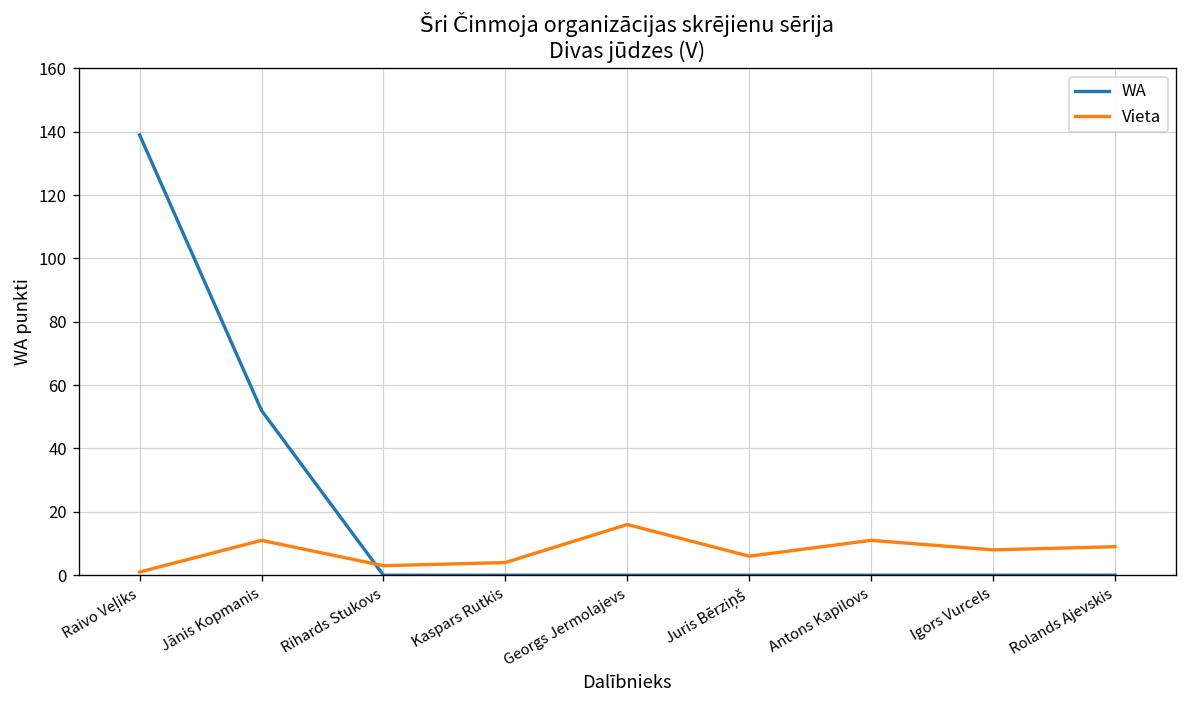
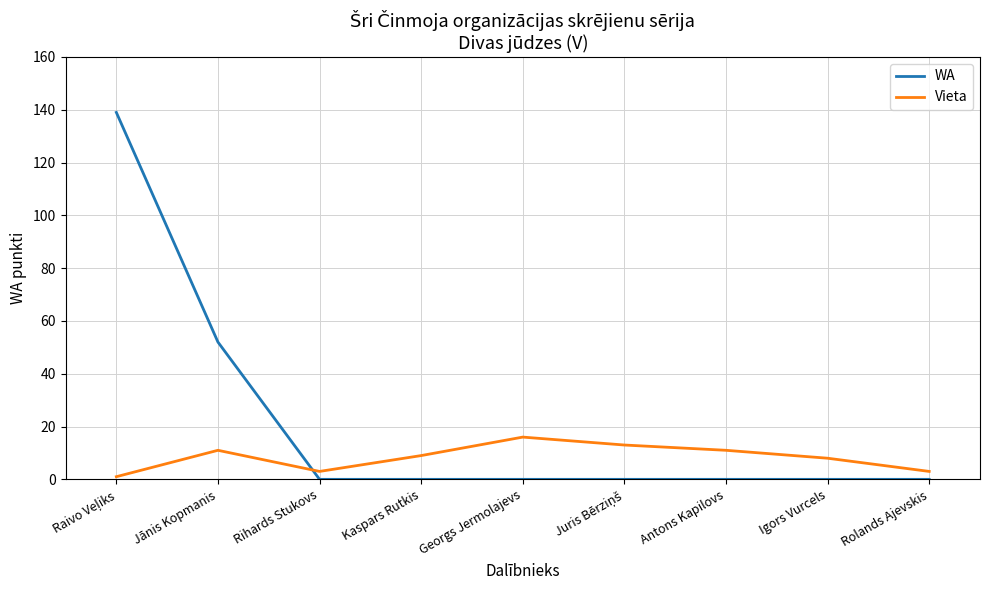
  {
    "WA": {
      "Raivo Veļiks": 139,
      "Jānis Kopmanis": 52,
      "Rihards Stukovs": 0,
      "Kaspars Rutkis": 0,
      "Georgs Jermolajevs": 0,
      "Juris Bērziņš": 0,
      "Antons Kapilovs": 0,
      "Igors Vurcels": 0,
      "Rolands Ajevskis": 0
    },
    "Vieta": {
      "Raivo Veļiks": 1,
      "Jānis Kopmanis": 11,
      "Rihards Stukovs": 3,
-     "Kaspars Rutkis": 4,
+     "Kaspars Rutkis": 9,
      "Georgs Jermolajevs": 16,
-     "Juris Bērziņš": 6,
+     "Juris Bērziņš": 13,
      "Antons Kapilovs": 11,
      "Igors Vurcels": 8,
-     "Rolands Ajevskis": 9
+     "Rolands Ajevskis": 3
    }
  }
